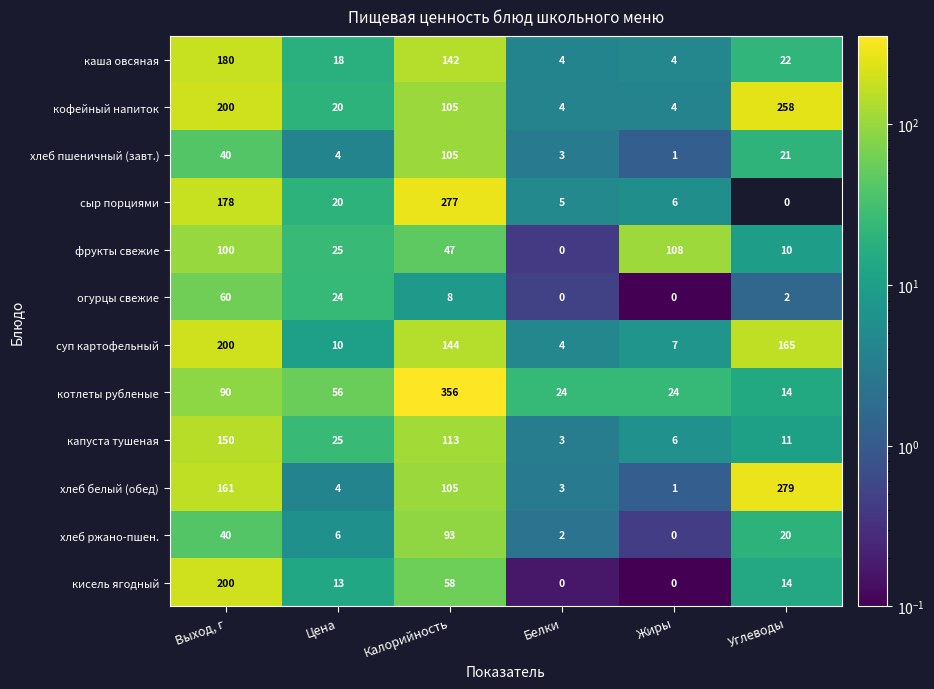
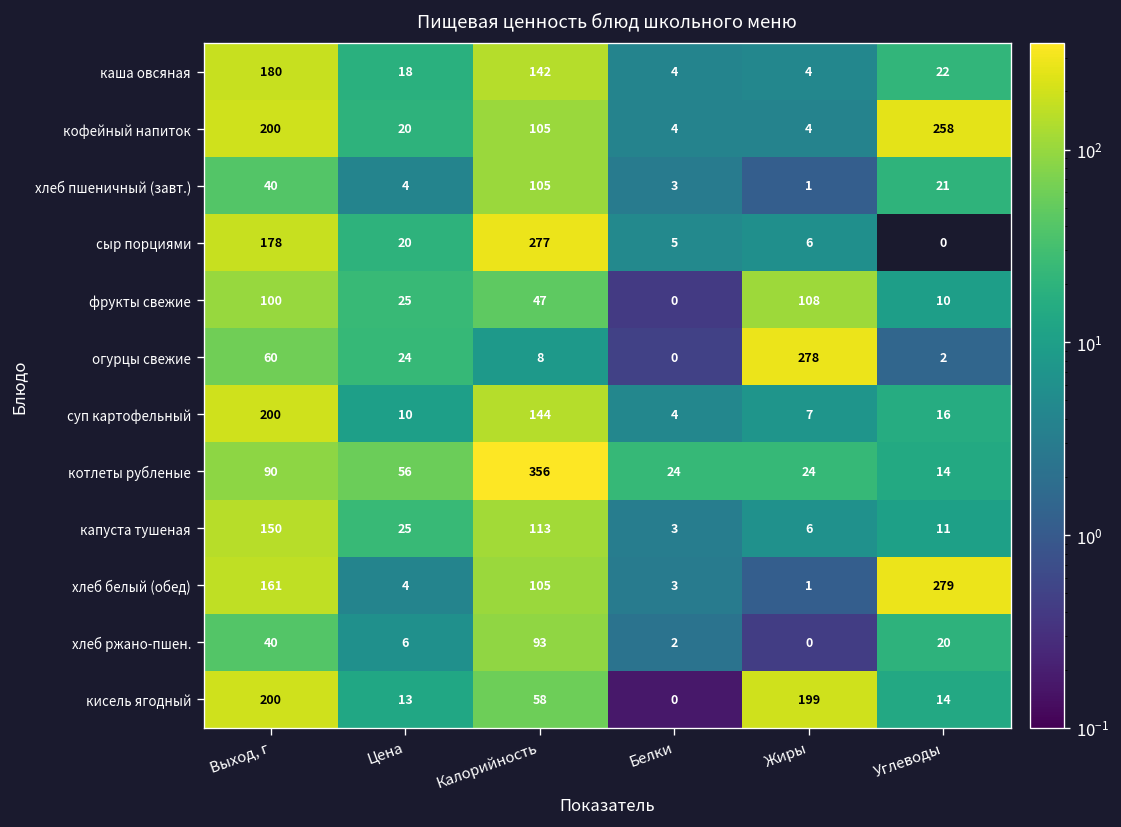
  {
    "каша овсяная": {
      "Выход, г": 180,
      "Цена": 18,
      "Калорийность": 142,
      "Белки": 4,
      "Жиры": 4,
      "Углеводы": 22
    },
    "кофейный напиток": {
      "Выход, г": 200,
      "Цена": 20,
      "Калорийность": 105,
      "Белки": 4,
      "Жиры": 4,
      "Углеводы": 258
    },
    "хлеб пшеничный (завт.)": {
      "Выход, г": 40,
      "Цена": 4,
      "Калорийность": 105,
      "Белки": 3,
      "Жиры": 1,
      "Углеводы": 21
    },
    "сыр порциями": {
      "Выход, г": 178,
      "Цена": 20,
      "Калорийность": 277,
      "Белки": 5,
      "Жиры": 6,
      "Углеводы": 0
    },
    "фрукты свежие": {
      "Выход, г": 100,
      "Цена": 25,
      "Калорийность": 47,
      "Белки": 0,
      "Жиры": 108,
      "Углеводы": 10
    },
    "огурцы свежие": {
      "Выход, г": 60,
      "Цена": 24,
      "Калорийность": 8,
      "Белки": 0,
-     "Жиры": 0,
+     "Жиры": 278,
      "Углеводы": 2
    },
    "суп картофельный": {
      "Выход, г": 200,
      "Цена": 10,
      "Калорийность": 144,
      "Белки": 4,
      "Жиры": 7,
-     "Углеводы": 165
+     "Углеводы": 16
    },
    "котлеты рубленые": {
      "Выход, г": 90,
      "Цена": 56,
      "Калорийность": 356,
      "Белки": 24,
      "Жиры": 24,
      "Углеводы": 14
    },
    "капуста тушеная": {
      "Выход, г": 150,
      "Цена": 25,
      "Калорийность": 113,
      "Белки": 3,
      "Жиры": 6,
      "Углеводы": 11
    },
    "хлеб белый (обед)": {
      "Выход, г": 161,
      "Цена": 4,
      "Калорийность": 105,
      "Белки": 3,
      "Жиры": 1,
      "Углеводы": 279
    },
    "хлеб ржано-пшен.": {
      "Выход, г": 40,
      "Цена": 6,
      "Калорийность": 93,
      "Белки": 2,
      "Жиры": 0,
      "Углеводы": 20
    },
    "кисель ягодный": {
      "Выход, г": 200,
      "Цена": 13,
      "Калорийность": 58,
      "Белки": 0,
-     "Жиры": 0,
+     "Жиры": 199,
      "Углеводы": 14
    }
  }
